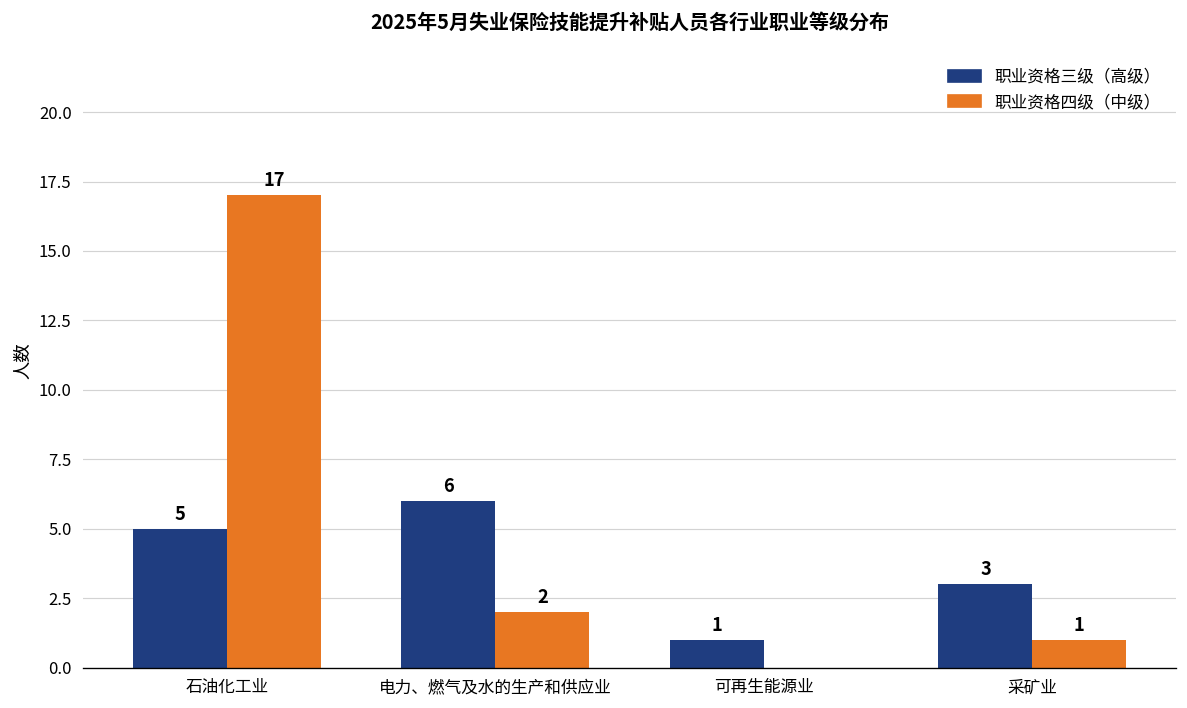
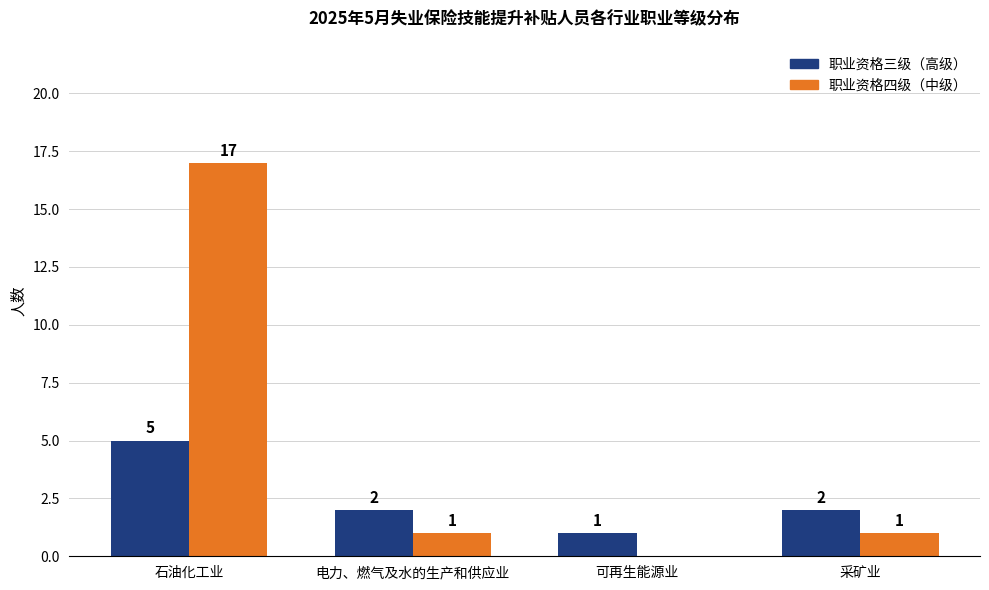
  {
    "职业资格三级（高级）": {
      "石油化工业": 5,
-     "电力、燃气及水的生产和供应业": 6,
+     "电力、燃气及水的生产和供应业": 2,
      "可再生能源业": 1,
-     "采矿业": 3
+     "采矿业": 2
    },
    "职业资格四级（中级）": {
      "石油化工业": 17,
-     "电力、燃气及水的生产和供应业": 2,
+     "电力、燃气及水的生产和供应业": 1,
      "采矿业": 1
    }
  }
